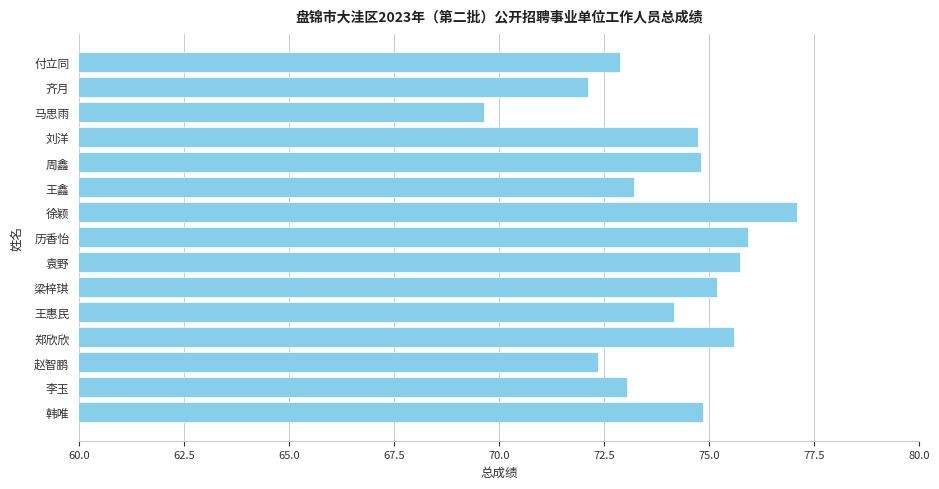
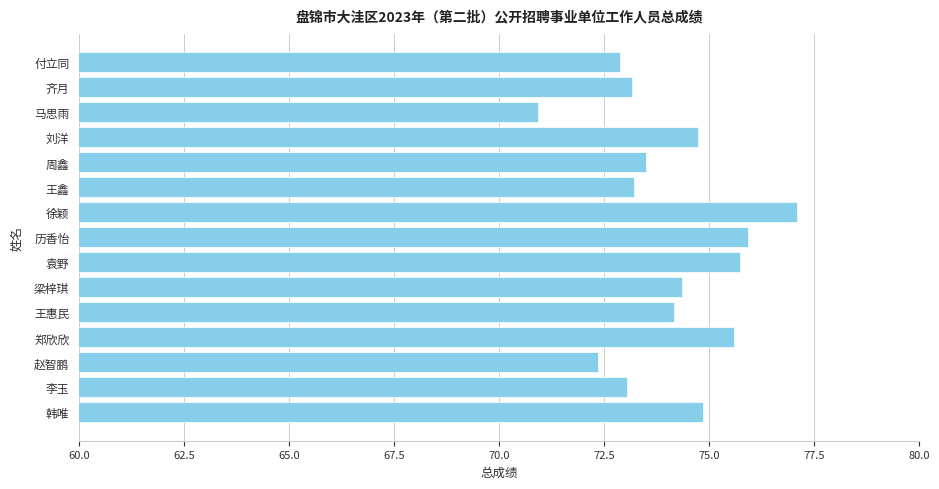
  {
    "付立同": 72.9,
-   "齐月": 72.1,
-   "马思雨": 69.6,
+   "齐月": 73.2,
+   "马思雨": 70.9,
    "刘洋": 74.7,
-   "周鑫": 74.8,
+   "周鑫": 73.5,
    "王鑫": 73.2,
    "徐颖": 77.1,
    "历香怡": 75.9,
    "袁野": 75.7,
-   "梁梓琪": 75.2,
+   "梁梓琪": 74.4,
    "王惠民": 74.2,
    "郑欣欣": 75.6,
    "赵智鹏": 72.4,
    "李玉": 73.1,
    "韩唯": 74.9
  }
